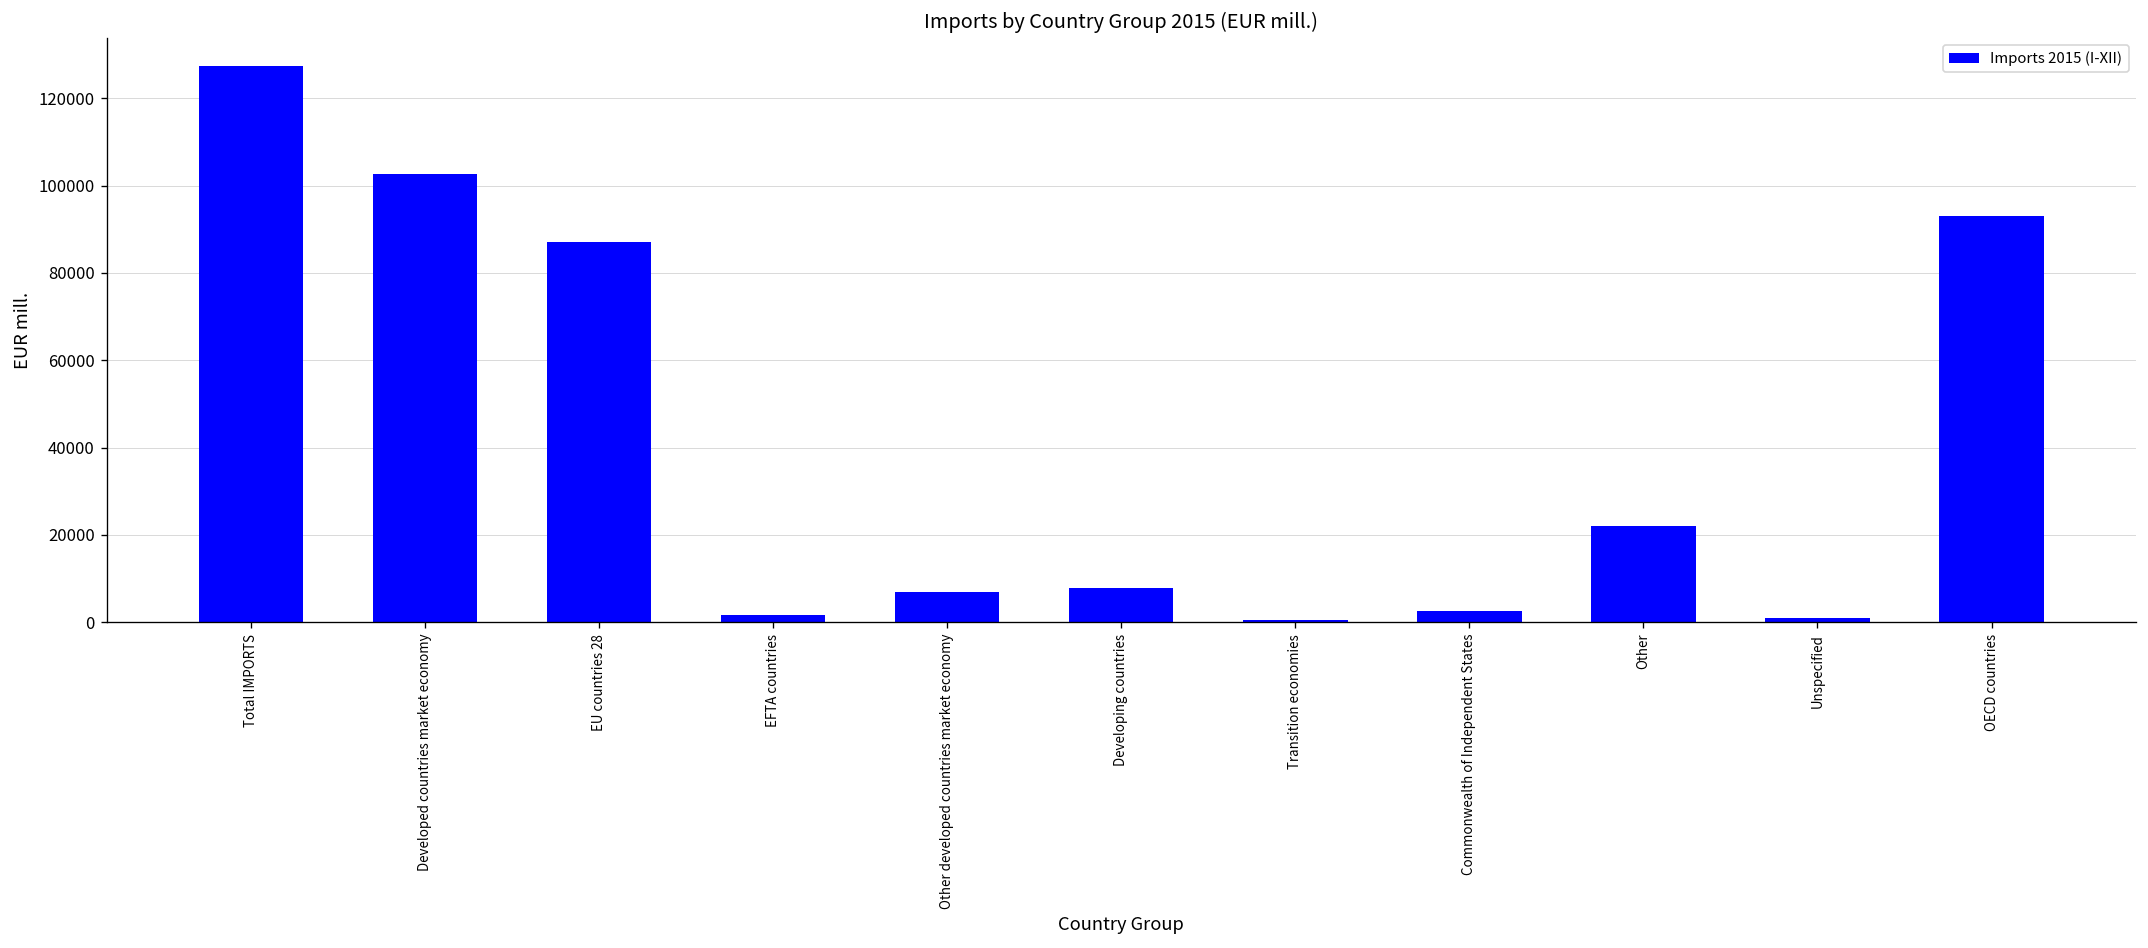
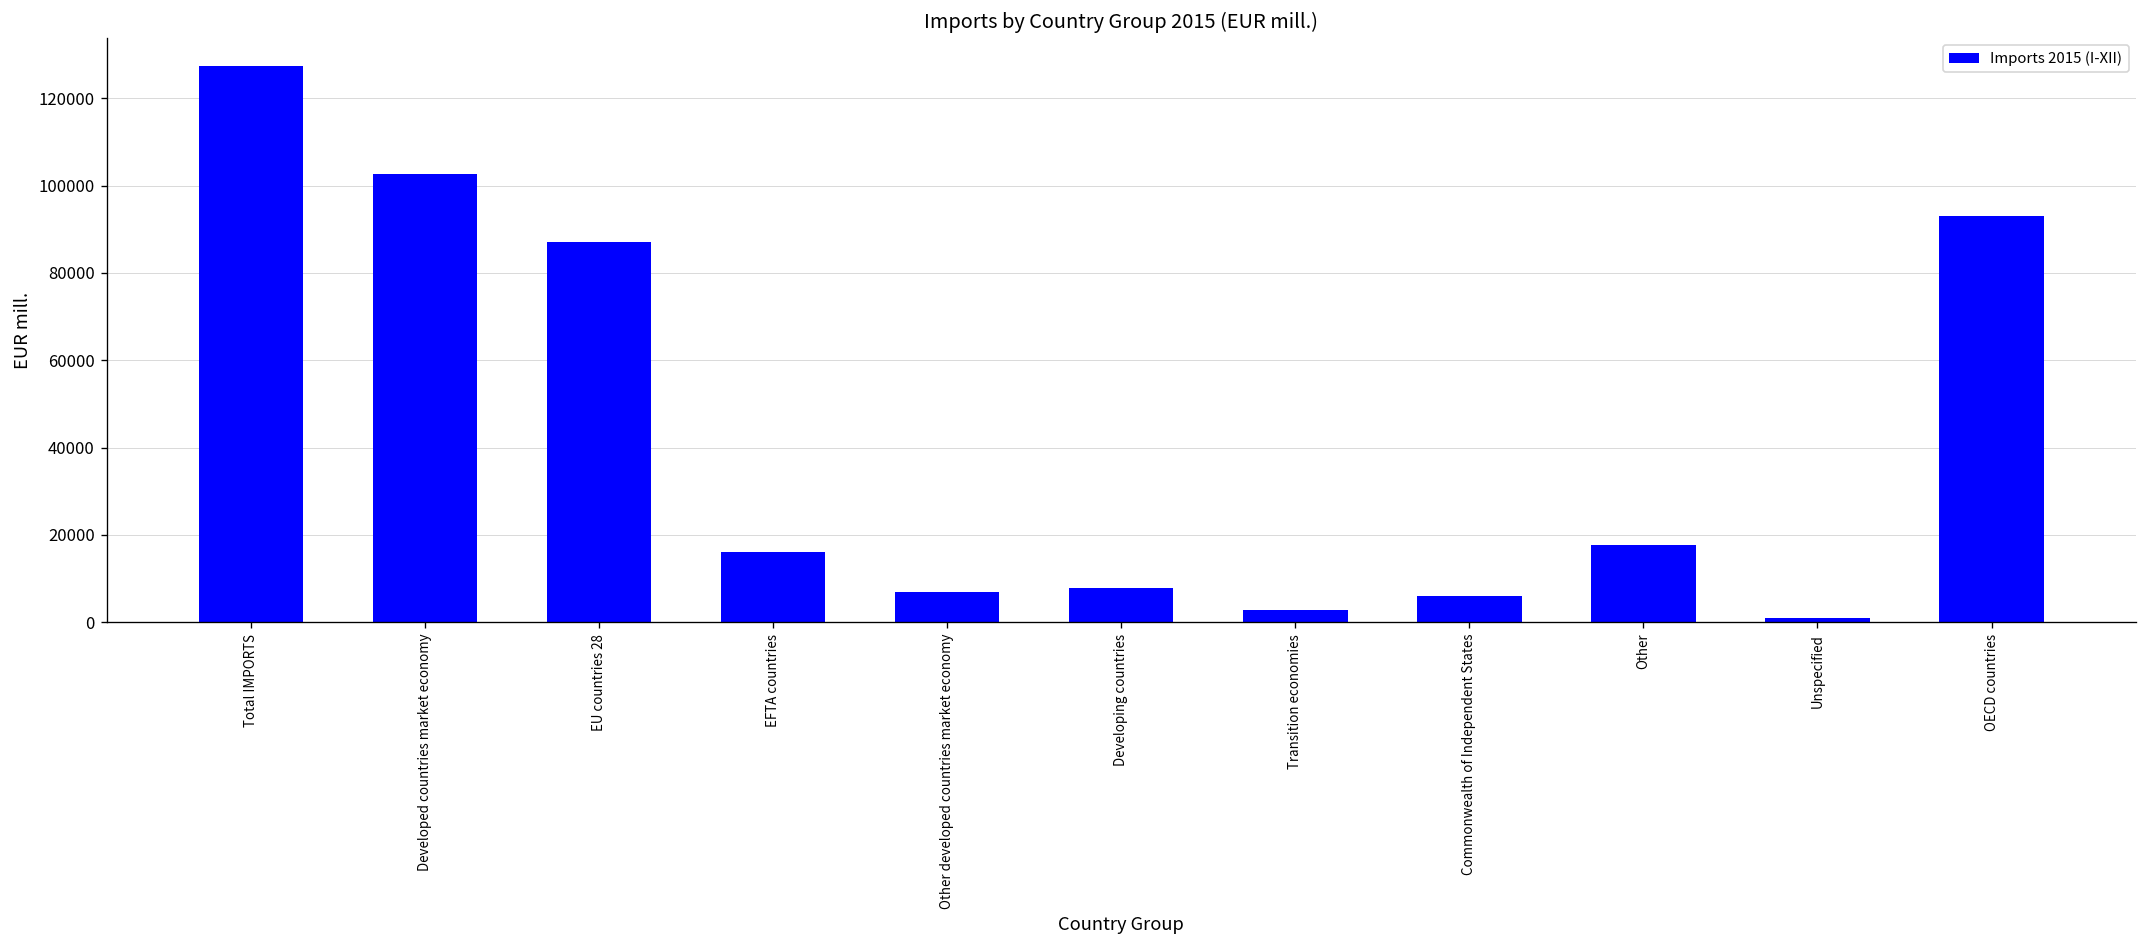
  {
    "Total IMPORTS": 127000,
    "Developed countries market economy": 103000,
    "EU countries 28": 87000,
-   "EFTA countries": 2000,
+   "EFTA countries": 16000,
    "Other developed countries market economy": 7000,
    "Developing countries": 8000,
-   "Transition economies": 1000,
-   "Commonwealth of Independent States": 3000,
-   "Other": 22000,
+   "Transition economies": 3000,
+   "Commonwealth of Independent States": 6000,
+   "Other": 18000,
    "Unspecified": 1000,
    "OECD countries": 93000
  }
